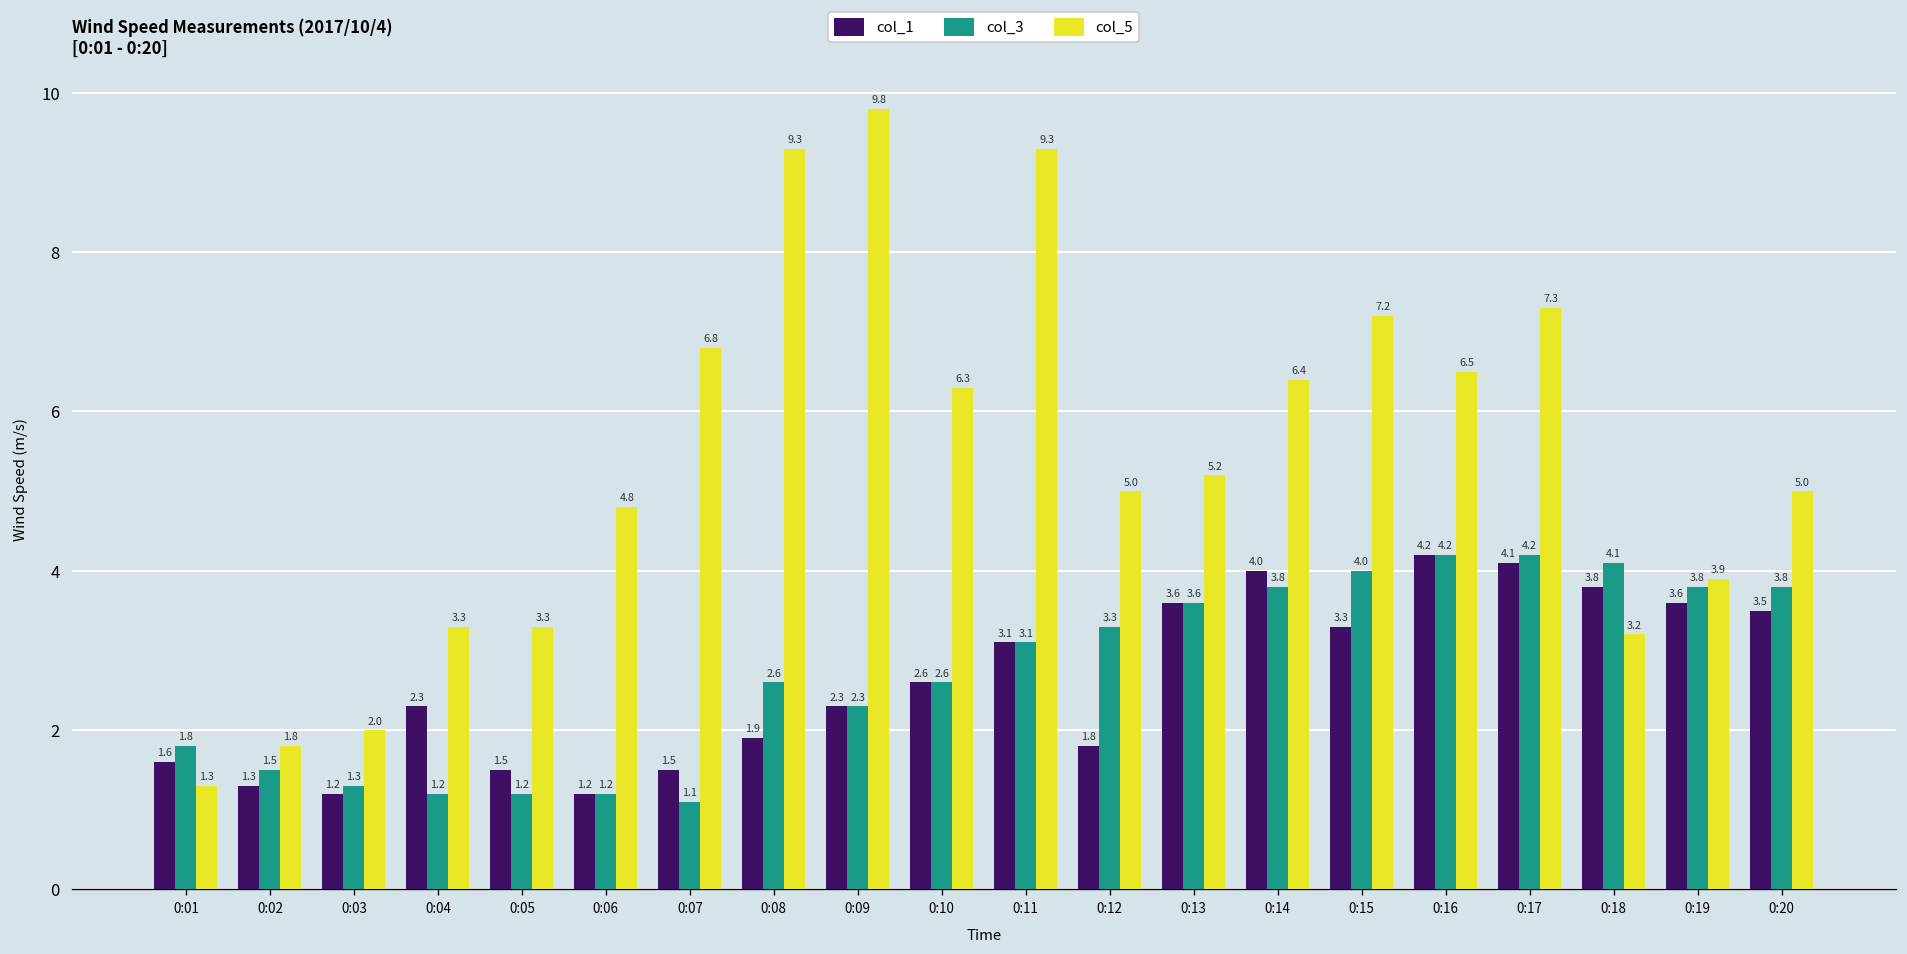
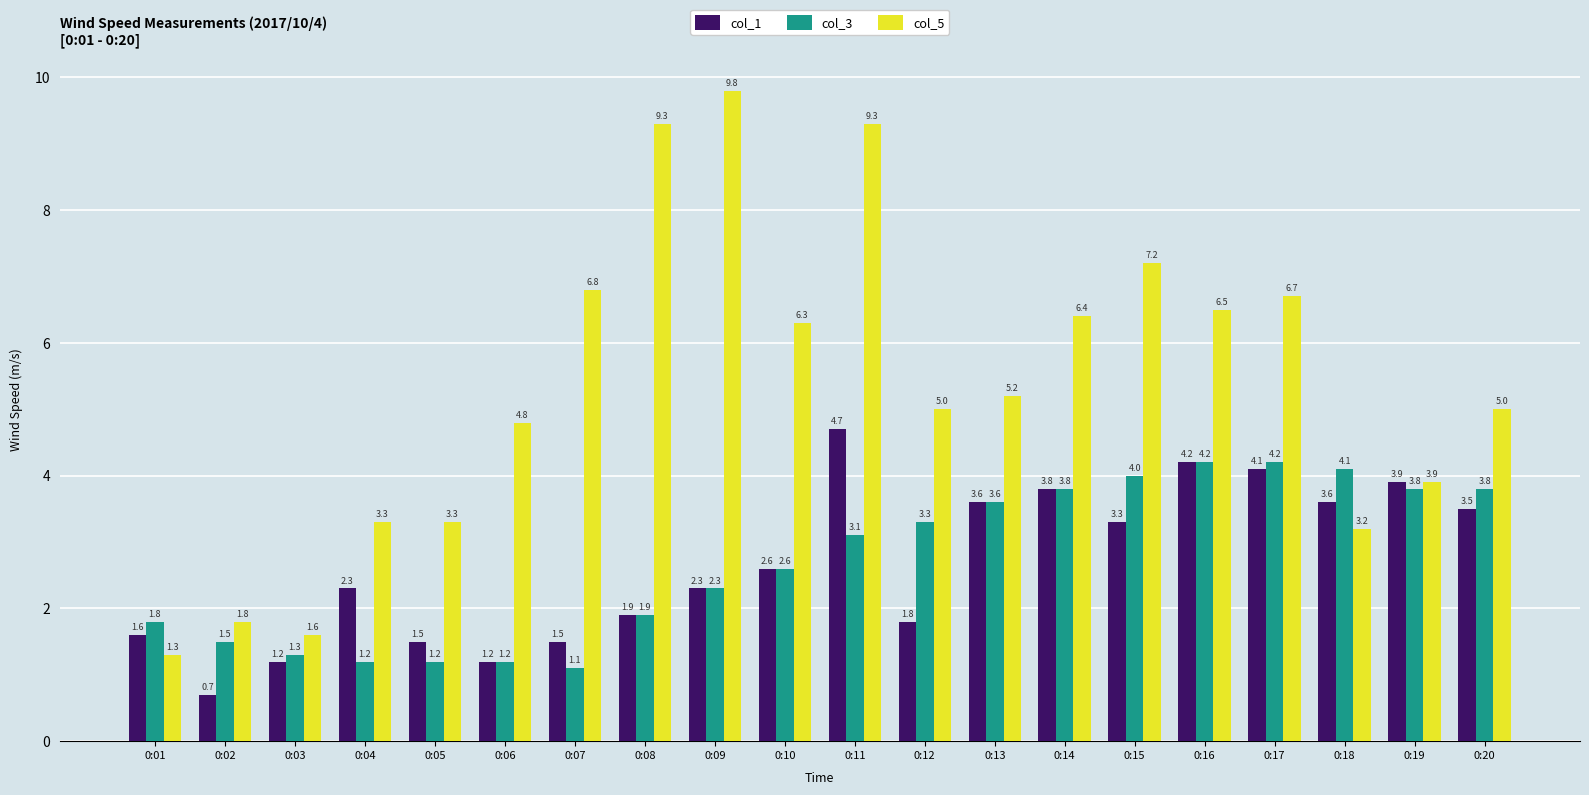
  {
    "col_1": {
      "0:01": 1.6,
-     "0:02": 1.3,
+     "0:02": 0.7,
      "0:03": 1.2,
      "0:04": 2.3,
      "0:05": 1.5,
      "0:06": 1.2,
      "0:07": 1.5,
      "0:08": 1.9,
      "0:09": 2.3,
      "0:10": 2.6,
-     "0:11": 3.1,
+     "0:11": 4.7,
      "0:12": 1.8,
      "0:13": 3.6,
-     "0:14": 4.0,
+     "0:14": 3.8,
      "0:15": 3.3,
      "0:16": 4.2,
      "0:17": 4.1,
-     "0:18": 3.8,
-     "0:19": 3.6,
+     "0:18": 3.6,
+     "0:19": 3.9,
      "0:20": 3.5
    },
    "col_3": {
      "0:01": 1.8,
      "0:02": 1.5,
      "0:03": 1.3,
      "0:04": 1.2,
      "0:05": 1.2,
      "0:06": 1.2,
      "0:07": 1.1,
-     "0:08": 2.6,
+     "0:08": 1.9,
      "0:09": 2.3,
      "0:10": 2.6,
      "0:11": 3.1,
      "0:12": 3.3,
      "0:13": 3.6,
      "0:14": 3.8,
      "0:15": 4.0,
      "0:16": 4.2,
      "0:17": 4.2,
      "0:18": 4.1,
      "0:19": 3.8,
      "0:20": 3.8
    },
    "col_5": {
      "0:01": 1.3,
      "0:02": 1.8,
-     "0:03": 2.0,
+     "0:03": 1.6,
      "0:04": 3.3,
      "0:05": 3.3,
      "0:06": 4.8,
      "0:07": 6.8,
      "0:08": 9.3,
      "0:09": 9.8,
      "0:10": 6.3,
      "0:11": 9.3,
      "0:12": 5.0,
      "0:13": 5.2,
      "0:14": 6.4,
      "0:15": 7.2,
      "0:16": 6.5,
-     "0:17": 7.3,
+     "0:17": 6.7,
      "0:18": 3.2,
      "0:19": 3.9,
      "0:20": 5.0
    }
  }
